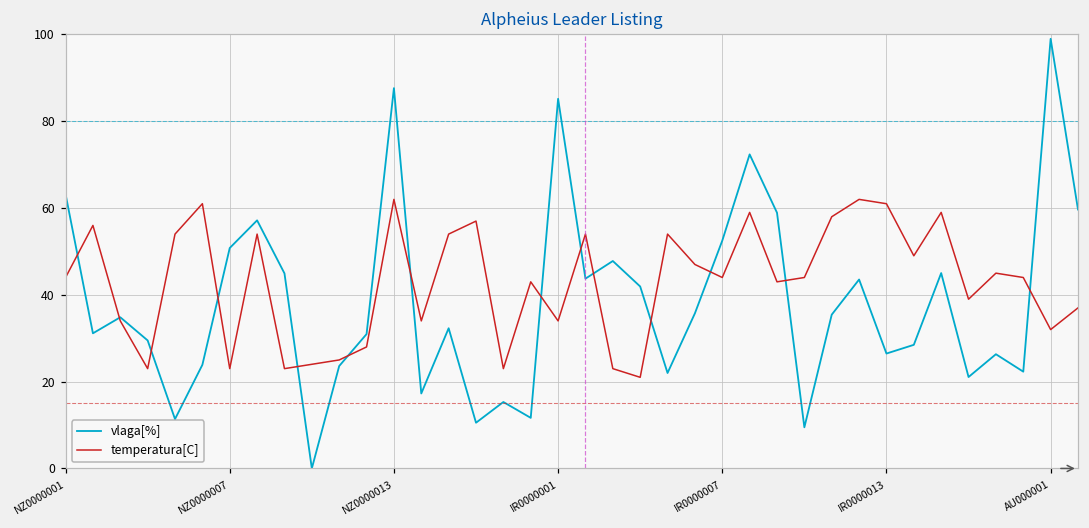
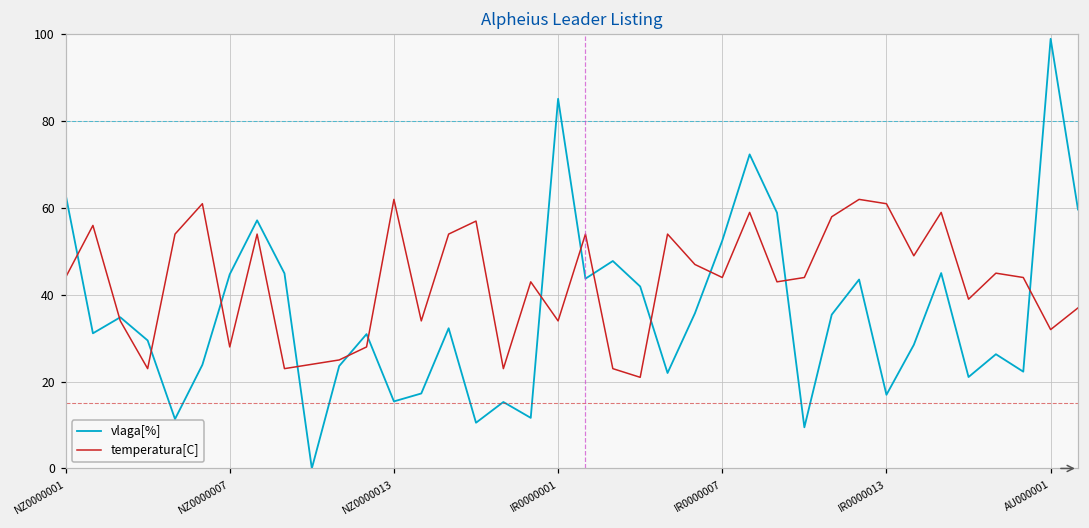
  {
    "vlaga[%]": {
      "NZ0000001": 63,
-     "NZ0000007": 51,
-     "NZ0000013": 88,
+     "NZ0000007": 45,
+     "NZ0000013": 15,
      "IR0000001": 85,
      "IR0000007": 52,
-     "IR0000013": 26,
+     "IR0000013": 17,
      "AU000001": 99
    },
    "temperatura[C]": {
      "NZ0000001": 44,
-     "NZ0000007": 23,
+     "NZ0000007": 28,
      "NZ0000013": 62,
      "IR0000001": 34,
      "IR0000007": 44,
      "IR0000013": 61,
      "AU000001": 32
    }
  }
